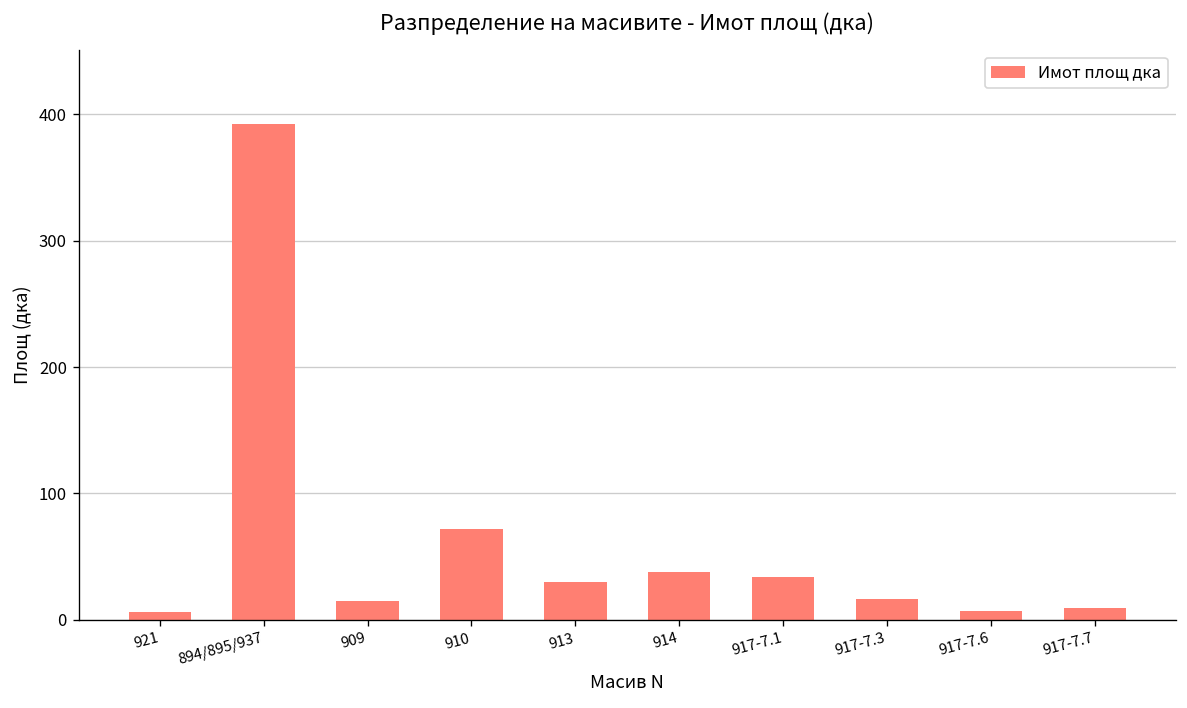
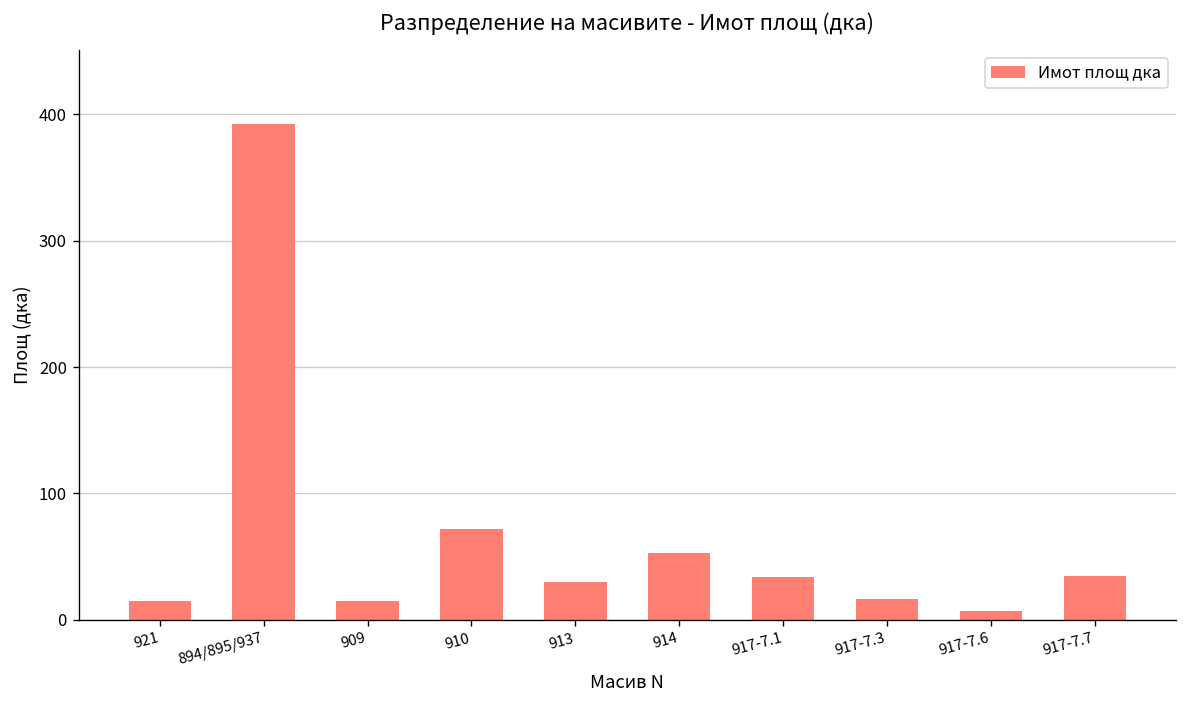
  {
-   "921": 6,
+   "921": 15,
    "894/895/937": 392,
    "909": 15,
    "910": 72,
    "913": 30,
-   "914": 38,
+   "914": 53,
    "917-7.1": 34,
    "917-7.3": 17,
    "917-7.6": 7,
-   "917-7.7": 10
+   "917-7.7": 35
  }
